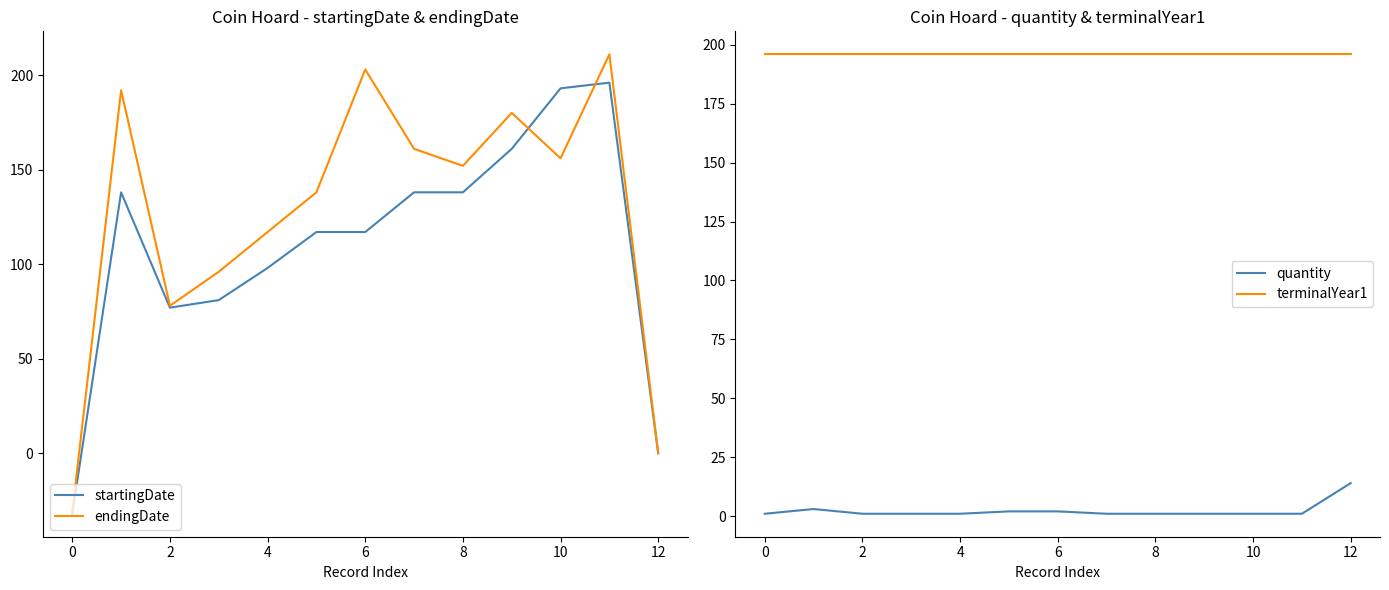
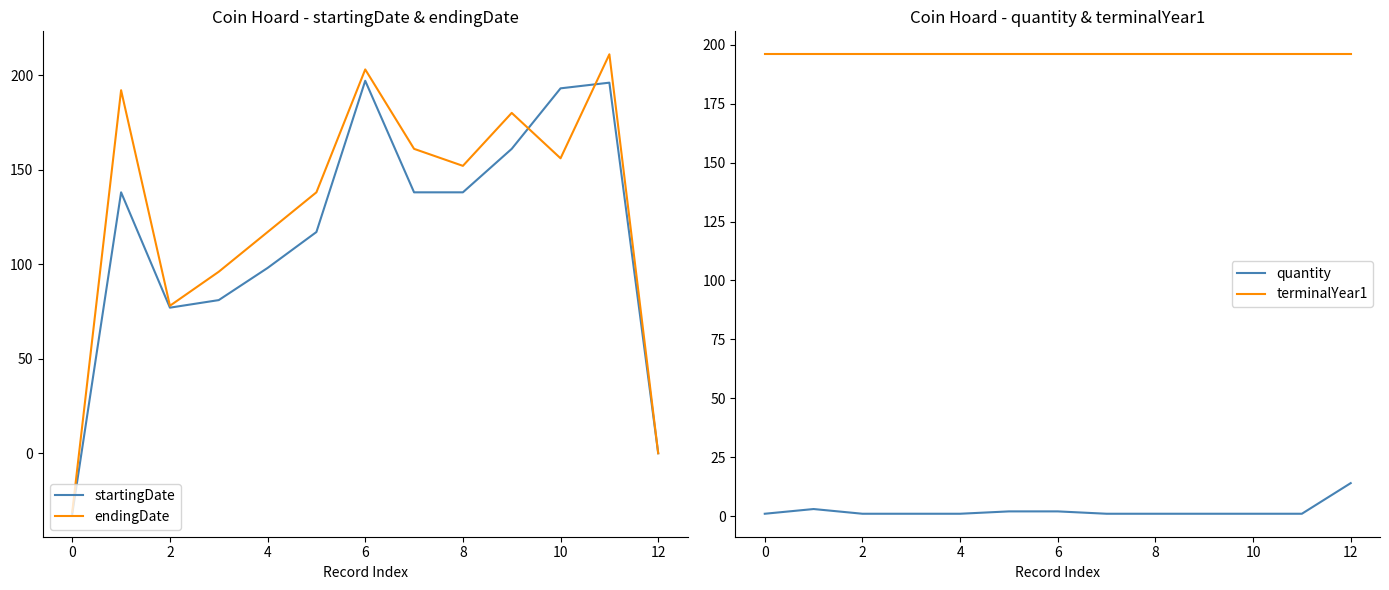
  {
    "Coin Hoard - startingDate & endingDate": {
      "startingDate": {
        "4": 98,
-       "6": 117,
+       "6": 197,
        "8": 138,
        "10": 193
      },
      "endingDate": {
        "4": 117,
        "6": 203,
        "8": 152,
        "10": 156
      }
    },
    "Coin Hoard - quantity & terminalYear1": {
      "quantity": {
        "0": 1,
        "2": 1,
        "4": 1,
        "6": 2,
        "8": 1,
        "10": 1,
        "12": 14
      },
      "terminalYear1": {
        "0": 196,
        "2": 196,
        "4": 196,
        "6": 196,
        "8": 196,
        "10": 196,
        "12": 196
      }
    }
  }
